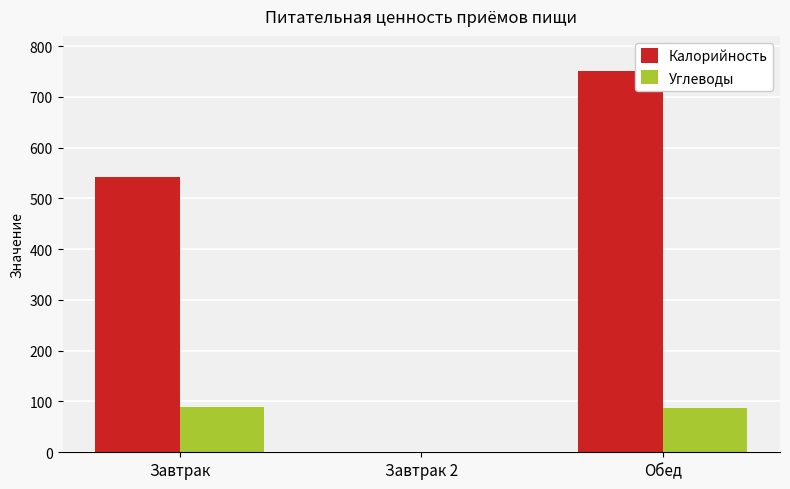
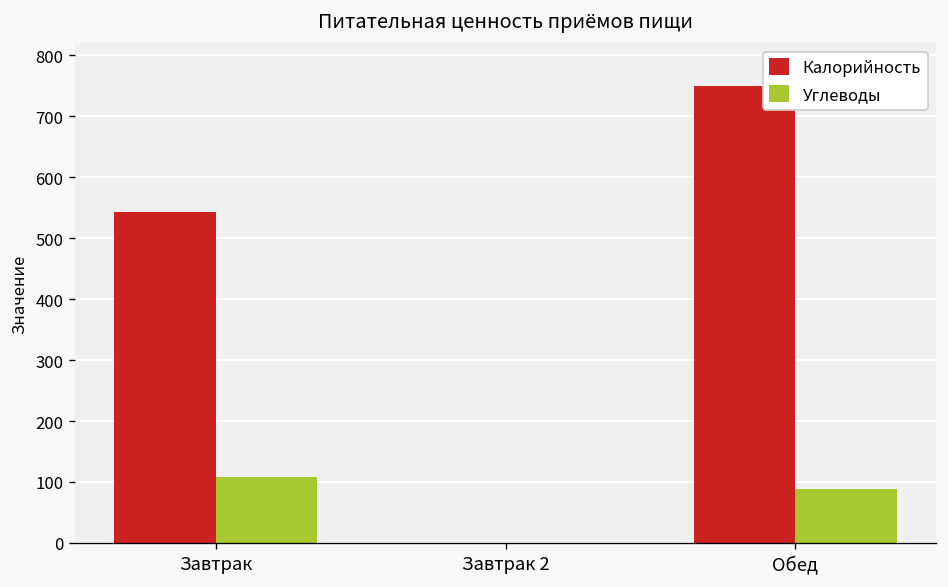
  {
    "Калорийность": {
      "Завтрак": 540,
      "Завтрак 2": 0,
      "Обед": 750
    },
    "Углеводы": {
-     "Завтрак": 90,
+     "Завтрак": 110,
      "Завтрак 2": 0,
      "Обед": 90
    }
  }
